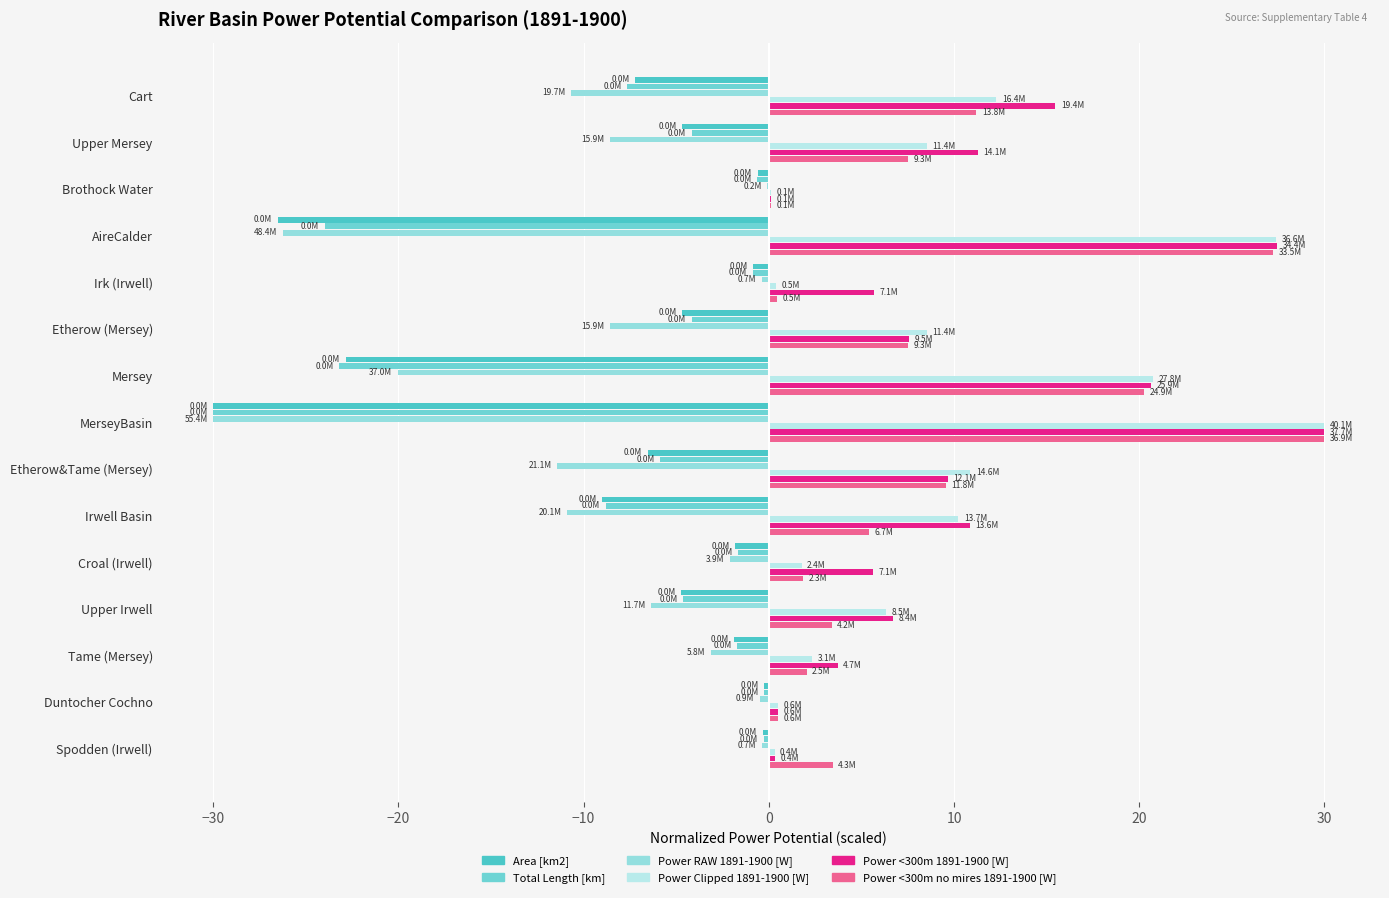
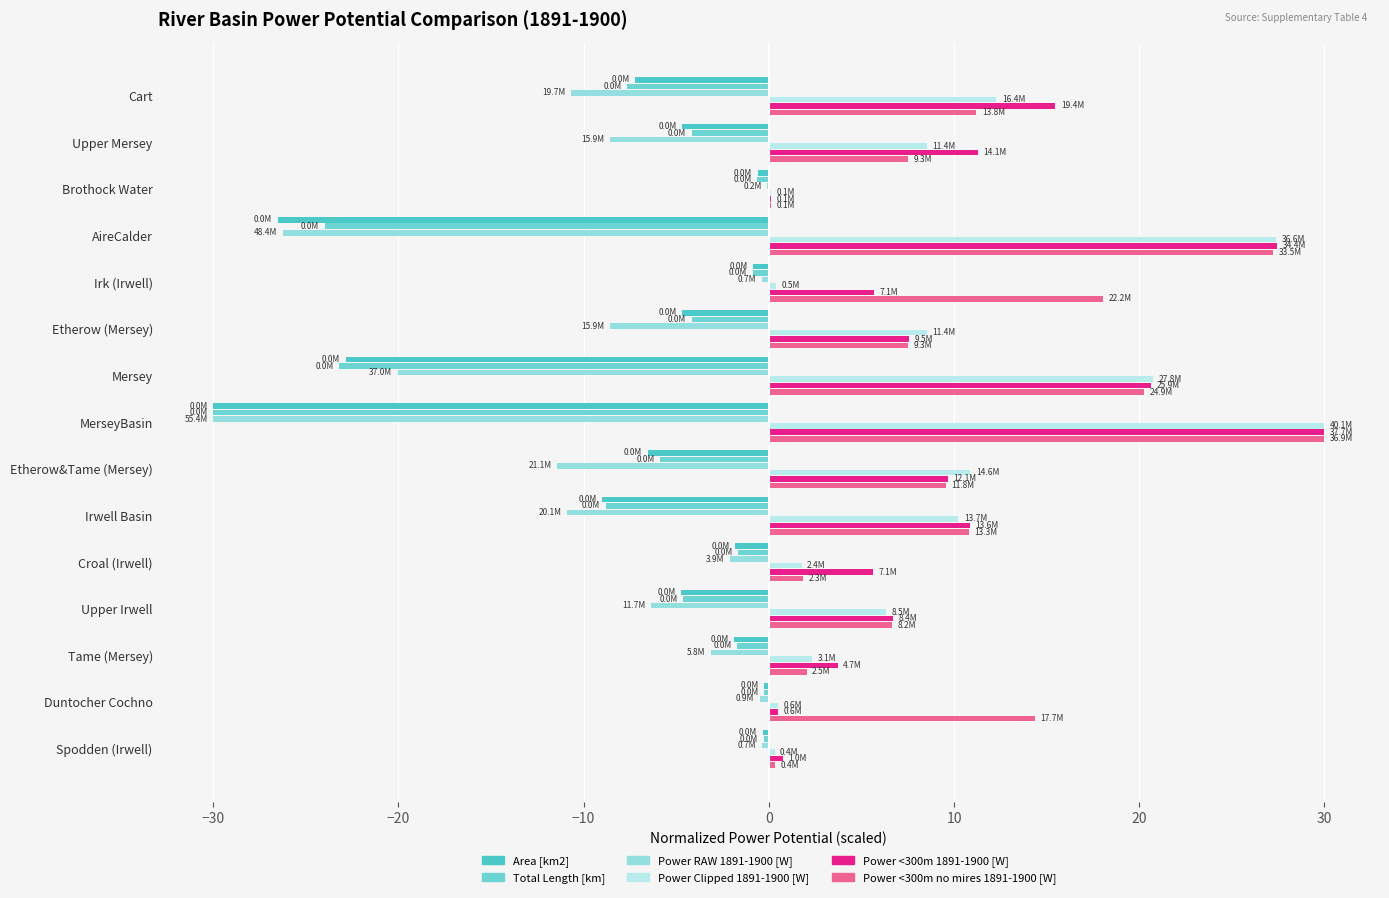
  {
    "Power <300m 1891-1900 [W]": {
-     "Spodden (Irwell)": "0.4M"
+     "Spodden (Irwell)": "1.0M"
    },
    "Power <300m no mires 1891-1900 [W]": {
-     "Irk (Irwell)": "0.5M",
-     "Irwell Basin": "6.7M",
-     "Upper Irwell": "4.2M",
-     "Duntocher Cochno": "0.6M",
-     "Spodden (Irwell)": "4.3M"
+     "Irk (Irwell)": "22.2M",
+     "Irwell Basin": "13.3M",
+     "Upper Irwell": "8.2M",
+     "Duntocher Cochno": "17.7M",
+     "Spodden (Irwell)": "0.4M"
    }
  }
